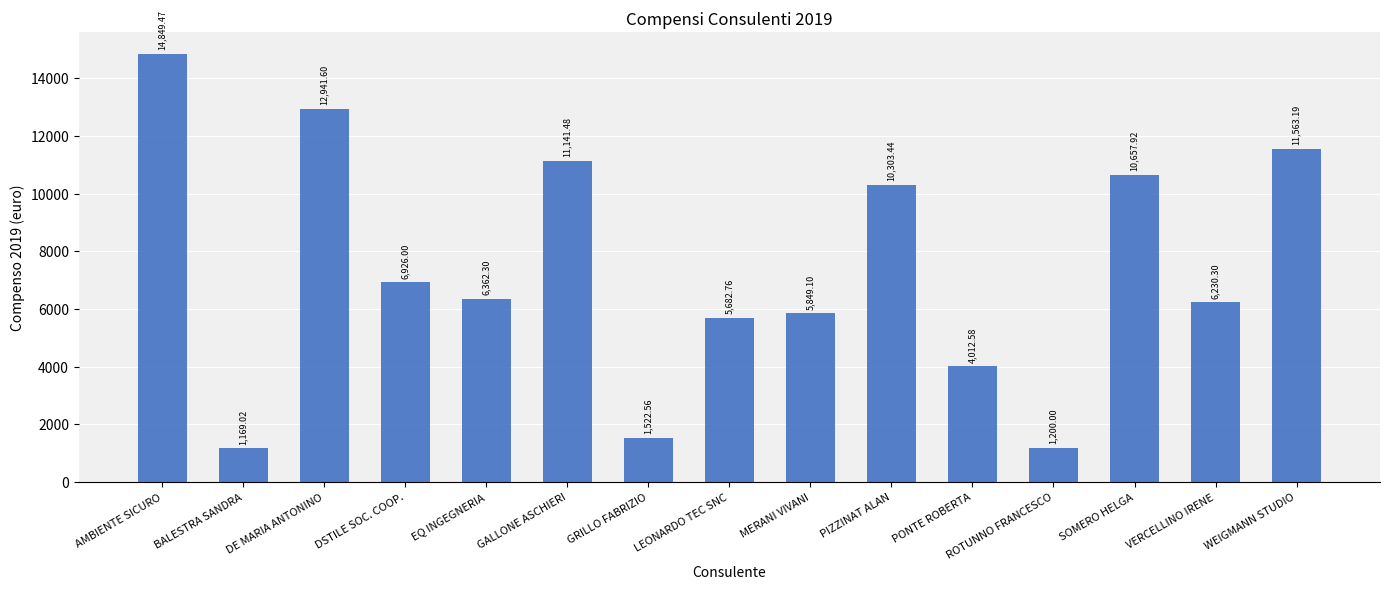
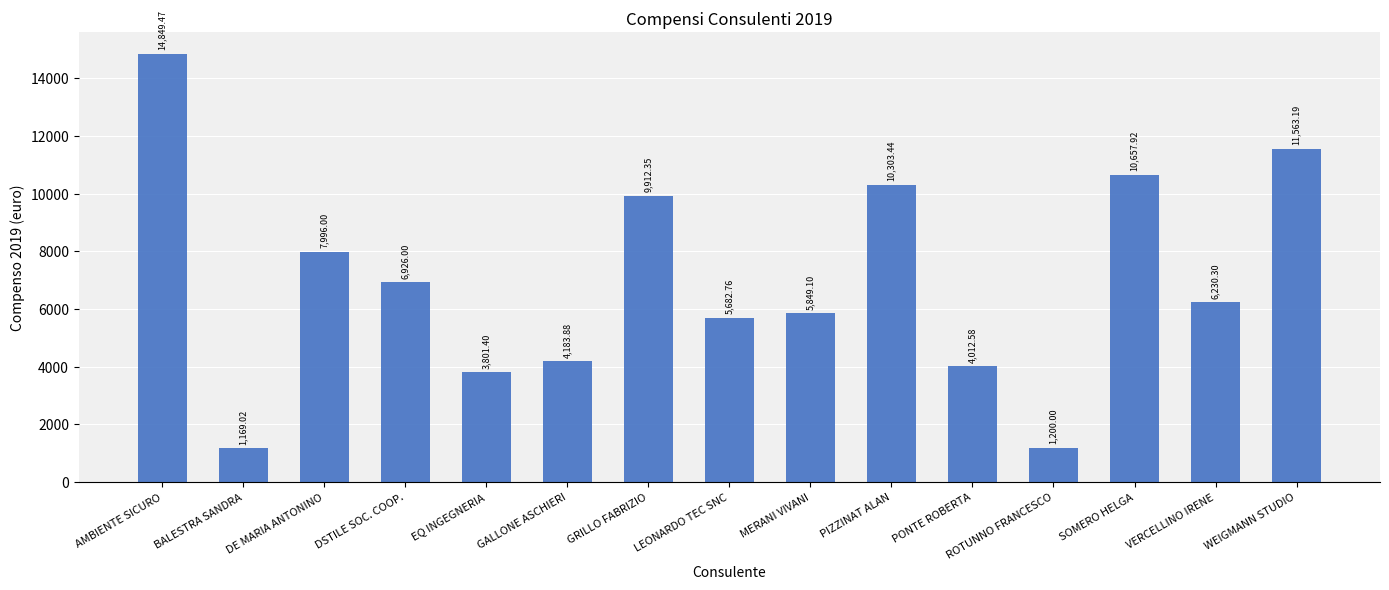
  {
    "AMBIENTE SICURO": "14,849.47",
    "BALESTRA SANDRA": "1,169.02",
-   "DE MARIA ANTONINO": "12,941.60",
+   "DE MARIA ANTONINO": "7,996.00",
    "DSTILE SOC. COOP.": "6,926.00",
-   "EQ INGEGNERIA": "6,362.30",
-   "GALLONE ASCHIERI": "11,141.48",
-   "GRILLO FABRIZIO": "1,522.56",
+   "EQ INGEGNERIA": "3,801.40",
+   "GALLONE ASCHIERI": "4,183.88",
+   "GRILLO FABRIZIO": "9,912.35",
    "LEONARDO TEC SNC": "5,682.76",
    "MERANI VIVANI": "5,849.10",
    "PIZZINAT ALAN": "10,303.44",
    "PONTE ROBERTA": "4,012.58",
    "ROTUNNO FRANCESCO": "1,200.00",
    "SOMERO HELGA": "10,657.92",
    "VERCELLINO IRENE": "6,230.30",
    "WEIGMANN STUDIO": "11,563.19"
  }
